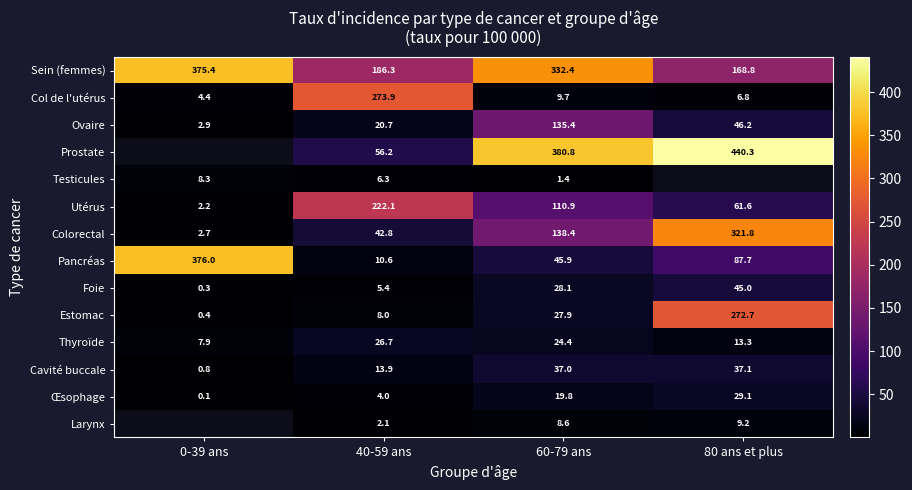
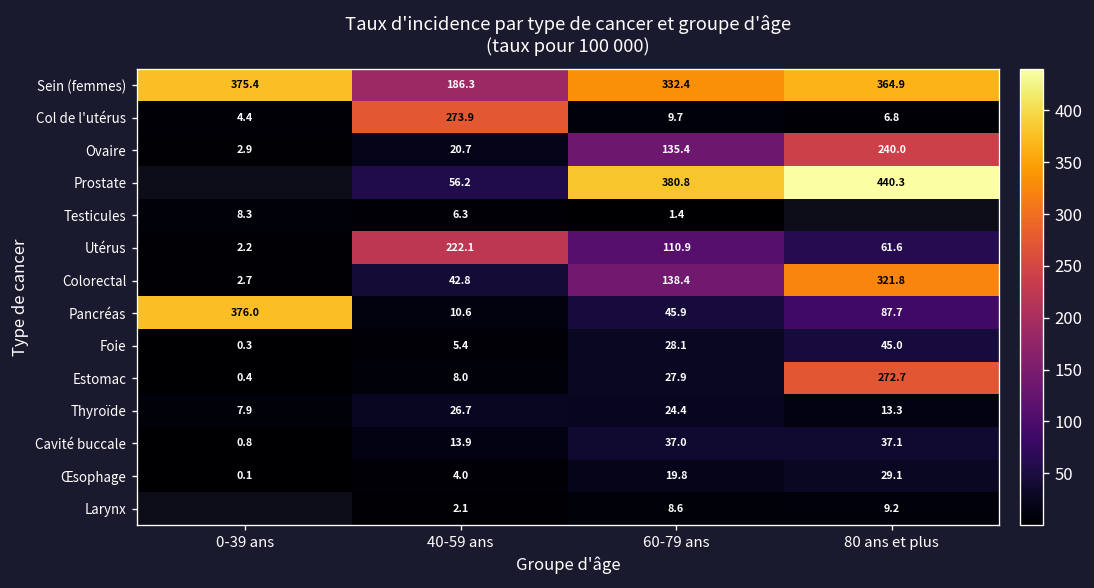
  {
    "Sein (femmes)": {
      "0-39 ans": 375.4,
      "40-59 ans": 186.3,
      "60-79 ans": 332.4,
-     "80 ans et plus": 168.8
+     "80 ans et plus": 364.9
    },
    "Col de l'utérus": {
      "0-39 ans": 4.4,
      "40-59 ans": 273.9,
      "60-79 ans": 9.7,
      "80 ans et plus": 6.8
    },
    "Ovaire": {
      "0-39 ans": 2.9,
      "40-59 ans": 20.7,
      "60-79 ans": 135.4,
-     "80 ans et plus": 46.2
+     "80 ans et plus": 240.0
    },
    "Prostate": {
      "40-59 ans": 56.2,
      "60-79 ans": 380.8,
      "80 ans et plus": 440.3
    },
    "Testicules": {
      "0-39 ans": 8.3,
      "40-59 ans": 6.3,
      "60-79 ans": 1.4
    },
    "Utérus": {
      "0-39 ans": 2.2,
      "40-59 ans": 222.1,
      "60-79 ans": 110.9,
      "80 ans et plus": 61.6
    },
    "Colorectal": {
      "0-39 ans": 2.7,
      "40-59 ans": 42.8,
      "60-79 ans": 138.4,
      "80 ans et plus": 321.8
    },
    "Pancréas": {
      "0-39 ans": 376.0,
      "40-59 ans": 10.6,
      "60-79 ans": 45.9,
      "80 ans et plus": 87.7
    },
    "Foie": {
      "0-39 ans": 0.3,
      "40-59 ans": 5.4,
      "60-79 ans": 28.1,
      "80 ans et plus": 45.0
    },
    "Estomac": {
      "0-39 ans": 0.4,
      "40-59 ans": 8.0,
      "60-79 ans": 27.9,
      "80 ans et plus": 272.7
    },
    "Thyroïde": {
      "0-39 ans": 7.9,
      "40-59 ans": 26.7,
      "60-79 ans": 24.4,
      "80 ans et plus": 13.3
    },
    "Cavité buccale": {
      "0-39 ans": 0.8,
      "40-59 ans": 13.9,
      "60-79 ans": 37.0,
      "80 ans et plus": 37.1
    },
    "Œsophage": {
      "0-39 ans": 0.1,
      "40-59 ans": 4.0,
      "60-79 ans": 19.8,
      "80 ans et plus": 29.1
    },
    "Larynx": {
      "40-59 ans": 2.1,
      "60-79 ans": 8.6,
      "80 ans et plus": 9.2
    }
  }
